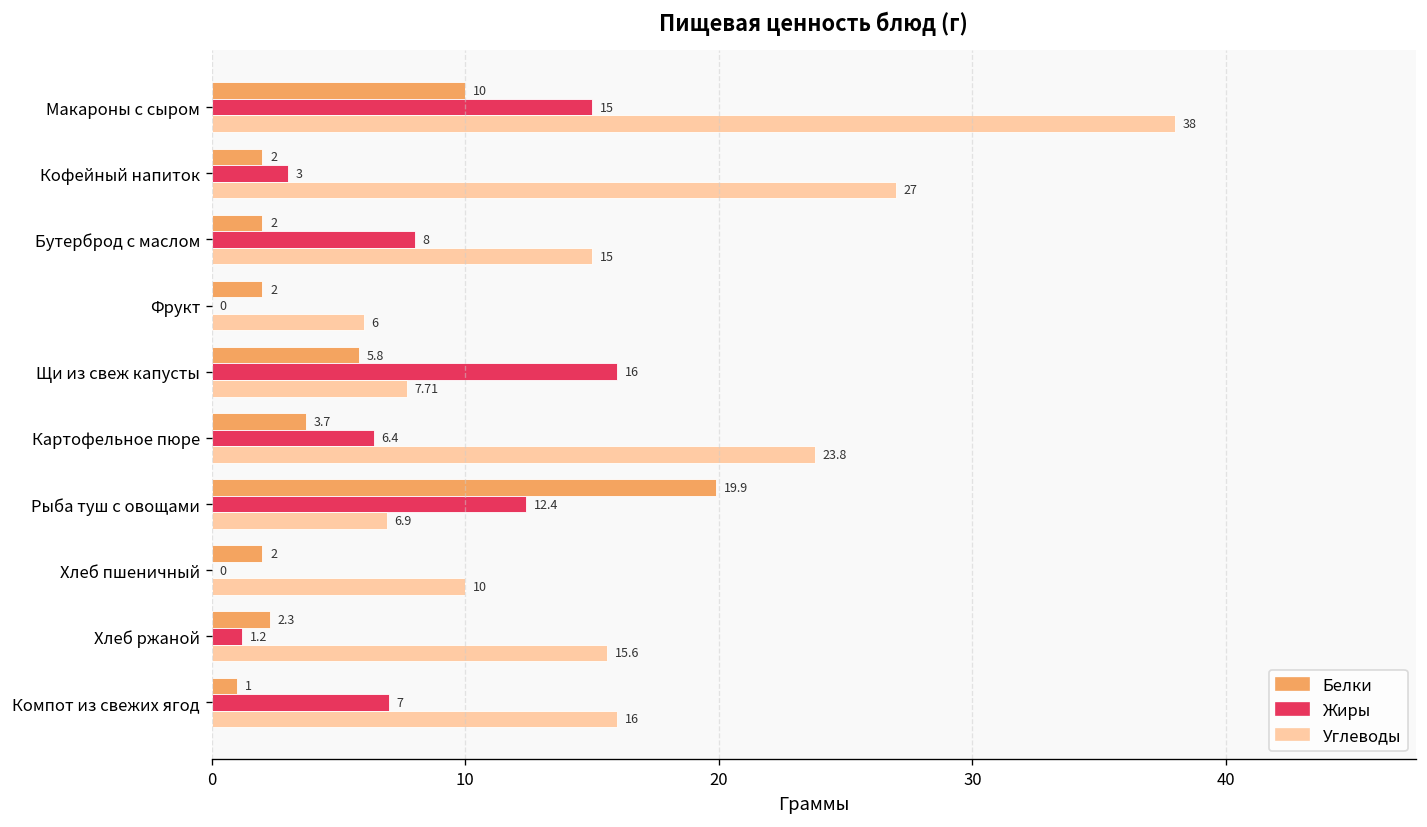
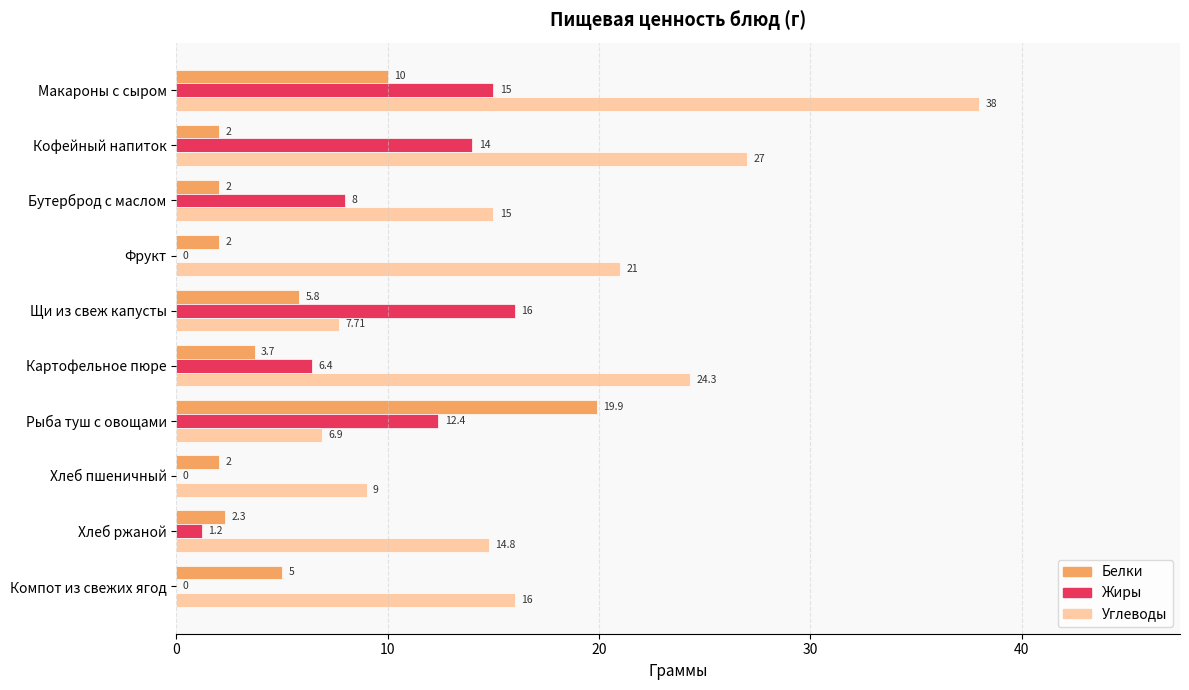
  {
    "Белки": {
      "Макароны с сыром": 10,
      "Кофейный напиток": 2,
      "Бутерброд с маслом": 2,
      "Фрукт": 2,
      "Щи из свеж капусты": 5.8,
      "Картофельное пюре": 3.7,
      "Рыба туш с овощами": 19.9,
      "Хлеб пшеничный": 2,
      "Хлеб ржаной": 2.3,
-     "Компот из свежих ягод": 1
+     "Компот из свежих ягод": 5
    },
    "Жиры": {
      "Макароны с сыром": 15,
-     "Кофейный напиток": 3,
+     "Кофейный напиток": 14,
      "Бутерброд с маслом": 8,
      "Фрукт": 0,
      "Щи из свеж капусты": 16,
      "Картофельное пюре": 6.4,
      "Рыба туш с овощами": 12.4,
      "Хлеб пшеничный": 0,
      "Хлеб ржаной": 1.2,
-     "Компот из свежих ягод": 7
+     "Компот из свежих ягод": 0
    },
    "Углеводы": {
      "Макароны с сыром": 38,
      "Кофейный напиток": 27,
      "Бутерброд с маслом": 15,
-     "Фрукт": 6,
+     "Фрукт": 21,
      "Щи из свеж капусты": 7.71,
-     "Картофельное пюре": 23.8,
+     "Картофельное пюре": 24.3,
      "Рыба туш с овощами": 6.9,
-     "Хлеб пшеничный": 10,
-     "Хлеб ржаной": 15.6,
+     "Хлеб пшеничный": 9,
+     "Хлеб ржаной": 14.8,
      "Компот из свежих ягод": 16
    }
  }
